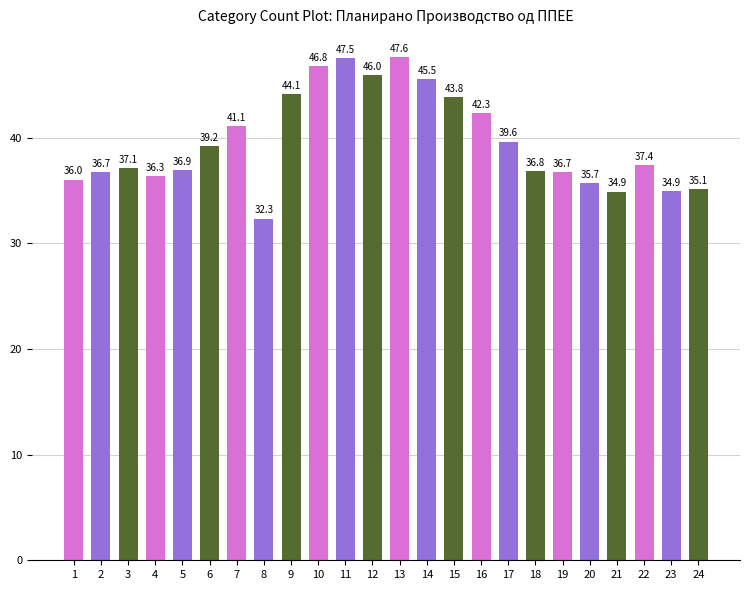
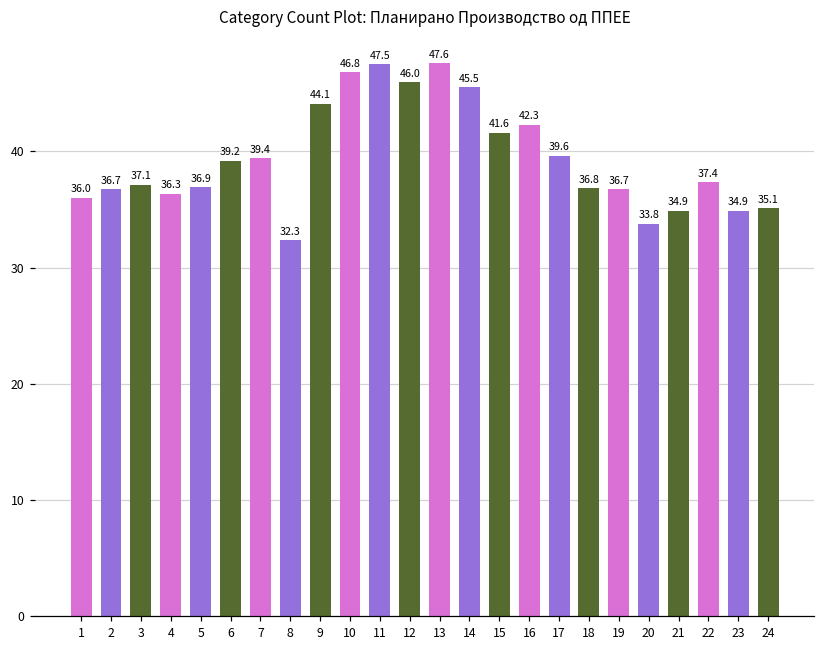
  {
    "1": 36.0,
    "2": 36.7,
    "3": 37.1,
    "4": 36.3,
    "5": 36.9,
    "6": 39.2,
-   "7": 41.1,
+   "7": 39.4,
    "8": 32.3,
    "9": 44.1,
    "10": 46.8,
    "11": 47.5,
    "12": 46.0,
    "13": 47.6,
    "14": 45.5,
-   "15": 43.8,
+   "15": 41.6,
    "16": 42.3,
    "17": 39.6,
    "18": 36.8,
    "19": 36.7,
-   "20": 35.7,
+   "20": 33.8,
    "21": 34.9,
    "22": 37.4,
    "23": 34.9,
    "24": 35.1
  }
